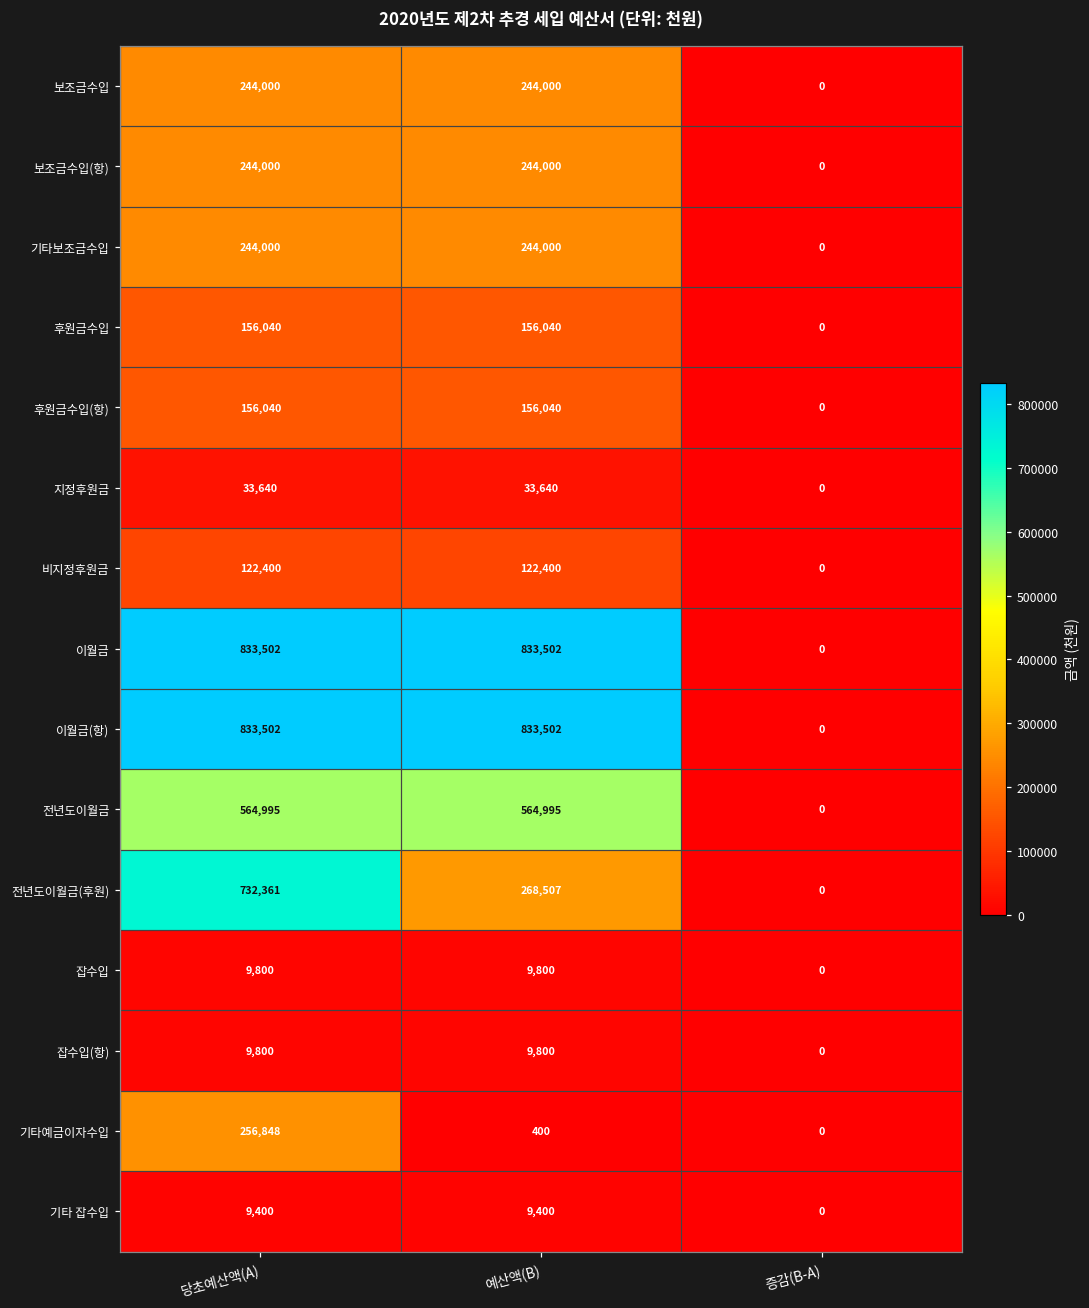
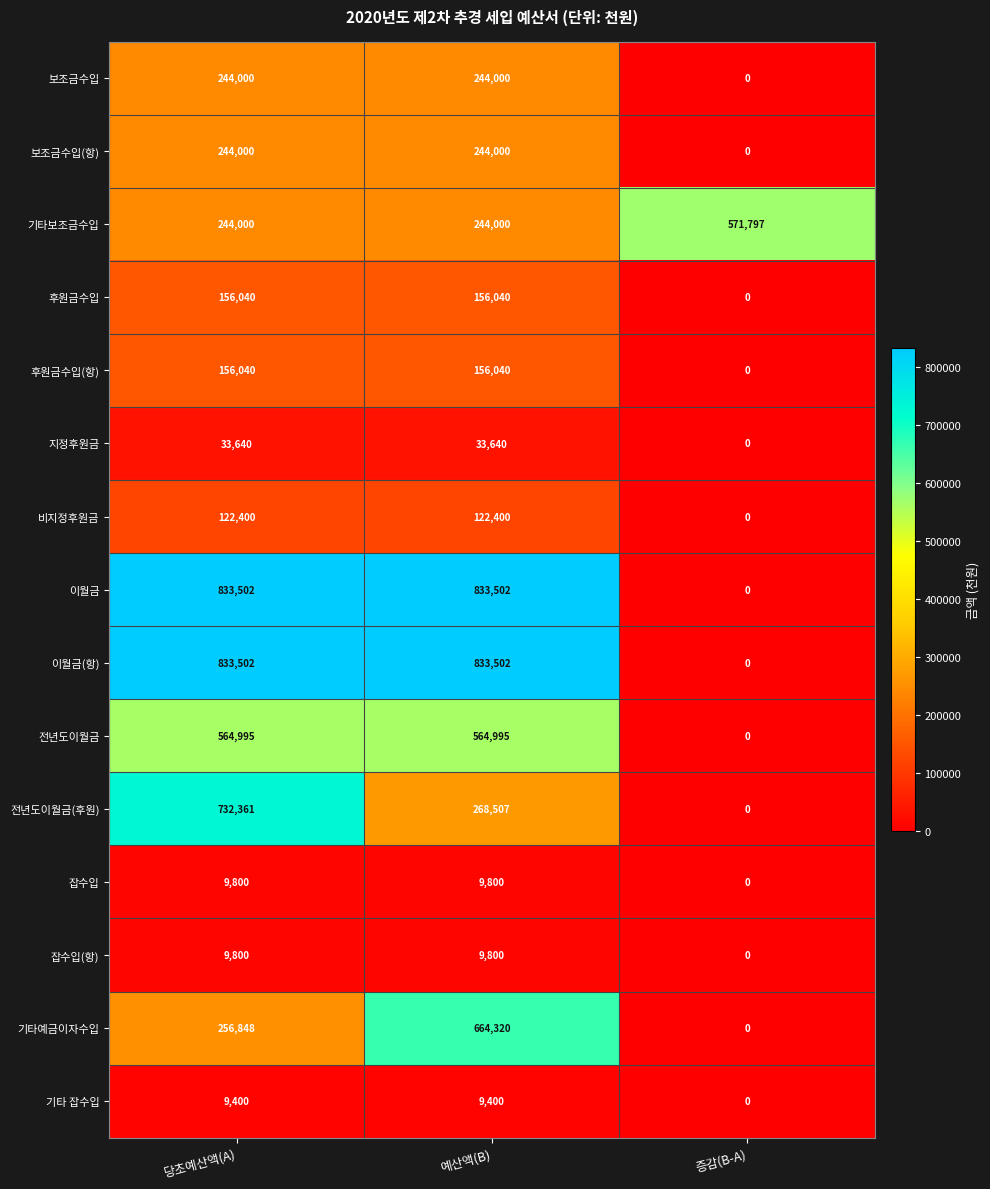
  {
    "보조금수입": {
      "당초예산액(A)": "244,000",
      "예산액(B)": "244,000",
      "증감(B-A)": "0"
    },
    "보조금수입(항)": {
      "당초예산액(A)": "244,000",
      "예산액(B)": "244,000",
      "증감(B-A)": "0"
    },
    "기타보조금수입": {
      "당초예산액(A)": "244,000",
      "예산액(B)": "244,000",
-     "증감(B-A)": "0"
+     "증감(B-A)": "571,797"
    },
    "후원금수입": {
      "당초예산액(A)": "156,040",
      "예산액(B)": "156,040",
      "증감(B-A)": "0"
    },
    "후원금수입(항)": {
      "당초예산액(A)": "156,040",
      "예산액(B)": "156,040",
      "증감(B-A)": "0"
    },
    "지정후원금": {
      "당초예산액(A)": "33,640",
      "예산액(B)": "33,640",
      "증감(B-A)": "0"
    },
    "비지정후원금": {
      "당초예산액(A)": "122,400",
      "예산액(B)": "122,400",
      "증감(B-A)": "0"
    },
    "이월금": {
      "당초예산액(A)": "833,502",
      "예산액(B)": "833,502",
      "증감(B-A)": "0"
    },
    "이월금(항)": {
      "당초예산액(A)": "833,502",
      "예산액(B)": "833,502",
      "증감(B-A)": "0"
    },
    "전년도이월금": {
      "당초예산액(A)": "564,995",
      "예산액(B)": "564,995",
      "증감(B-A)": "0"
    },
    "전년도이월금(후원)": {
      "당초예산액(A)": "732,361",
      "예산액(B)": "268,507",
      "증감(B-A)": "0"
    },
    "잡수입": {
      "당초예산액(A)": "9,800",
      "예산액(B)": "9,800",
      "증감(B-A)": "0"
    },
    "잡수입(항)": {
      "당초예산액(A)": "9,800",
      "예산액(B)": "9,800",
      "증감(B-A)": "0"
    },
    "기타예금이자수입": {
      "당초예산액(A)": "256,848",
-     "예산액(B)": "400",
+     "예산액(B)": "664,320",
      "증감(B-A)": "0"
    },
    "기타 잡수입": {
      "당초예산액(A)": "9,400",
      "예산액(B)": "9,400",
      "증감(B-A)": "0"
    }
  }
